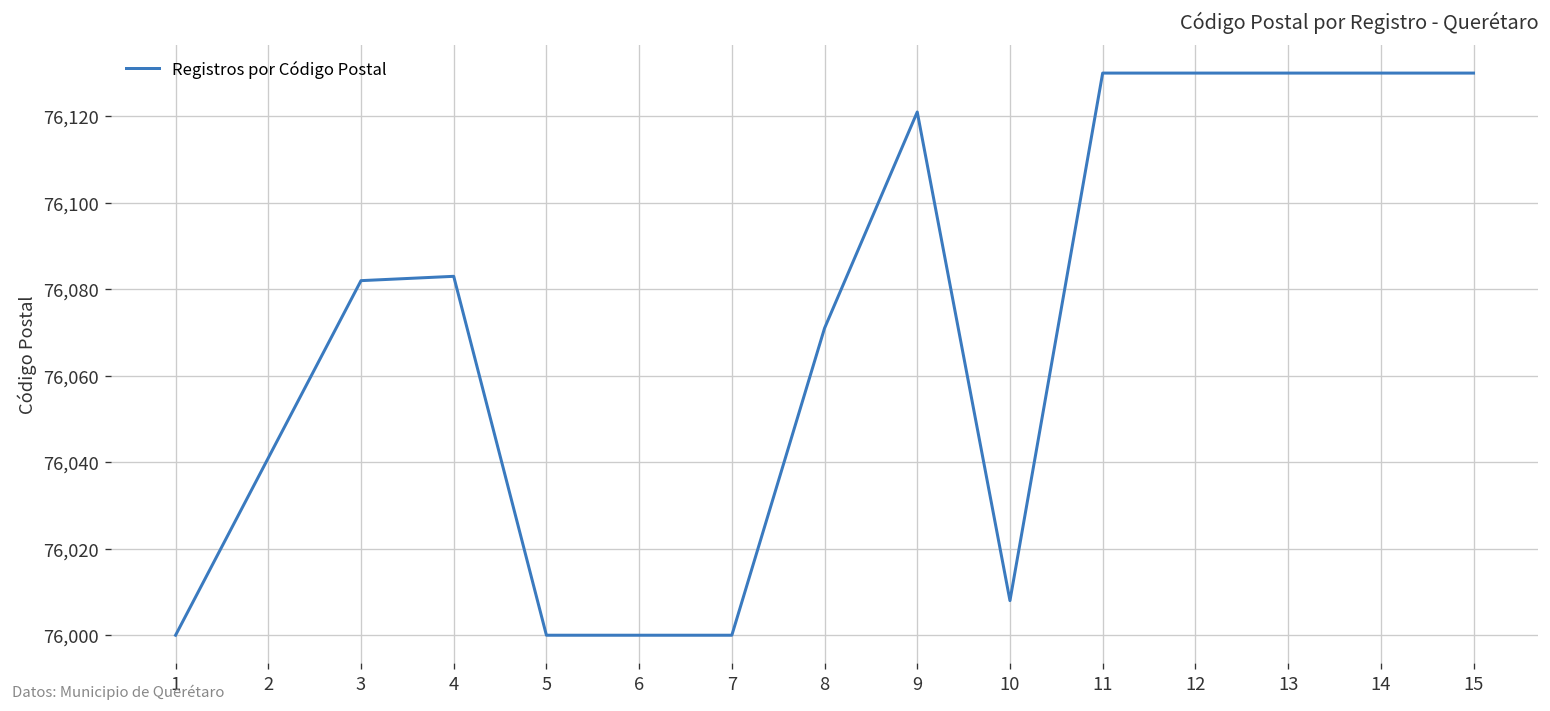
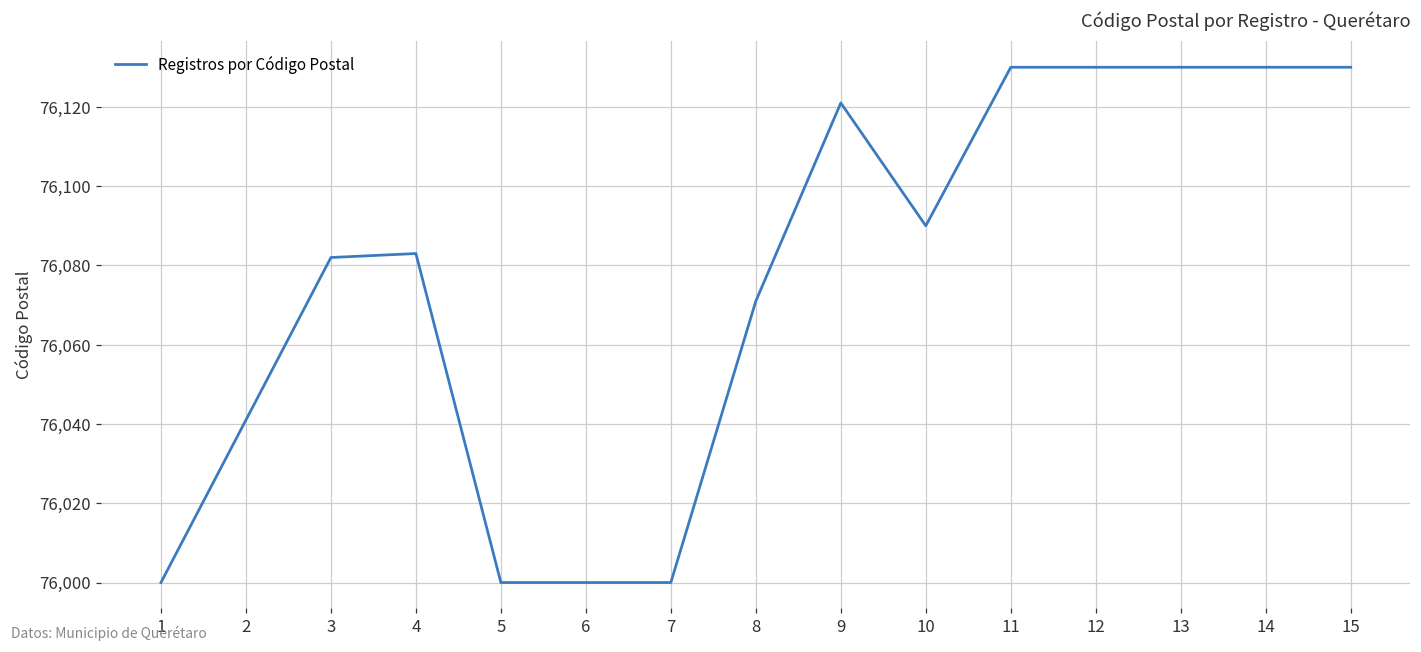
  {
    "1": "76,000",
    "2": "76,041",
    "3": "76,082",
    "4": "76,083",
    "5": "76,000",
    "6": "76,000",
    "7": "76,000",
    "8": "76,071",
    "9": "76,121",
-   "10": "76,008",
+   "10": "76,090",
    "11": "76,130",
    "12": "76,130",
    "13": "76,130",
    "14": "76,130",
    "15": "76,130"
  }
